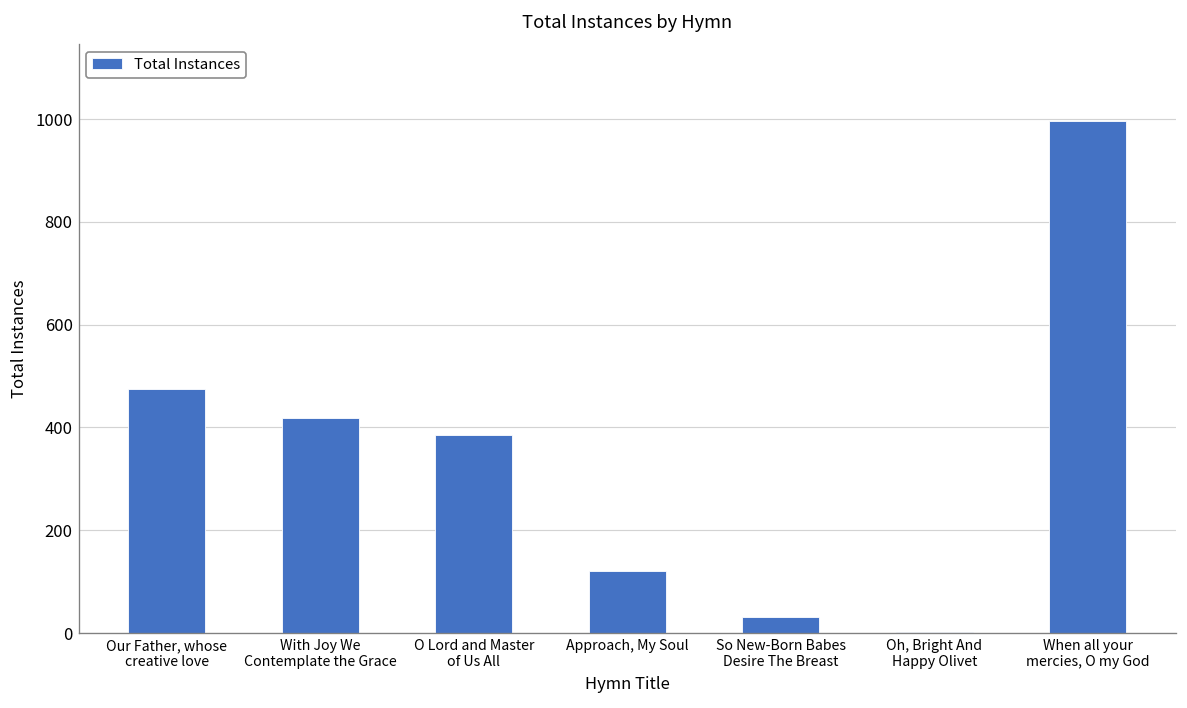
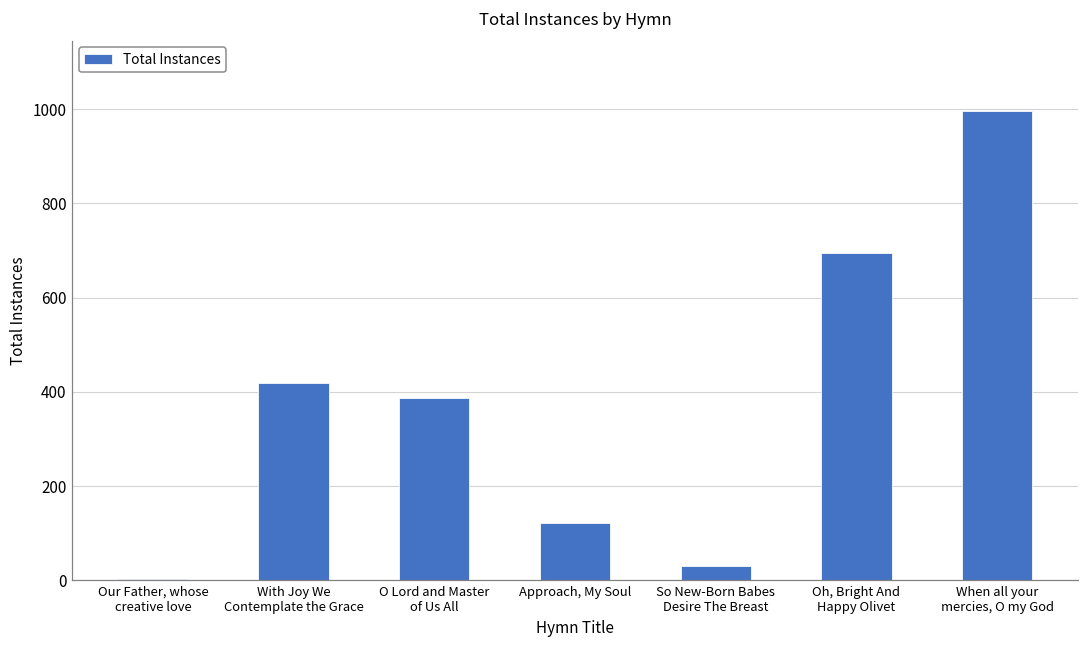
  {
-   "Our Father, whose creative love": 470,
+   "Our Father, whose creative love": 0,
    "With Joy We Contemplate the Grace": 420,
    "O Lord and Master of Us All": 390,
    "Approach, My Soul": 120,
    "So New-Born Babes Desire The Breast": 30,
-   "Oh, Bright And Happy Olivet": 0,
+   "Oh, Bright And Happy Olivet": 700,
    "When all your mercies, O my God": 1000
  }
